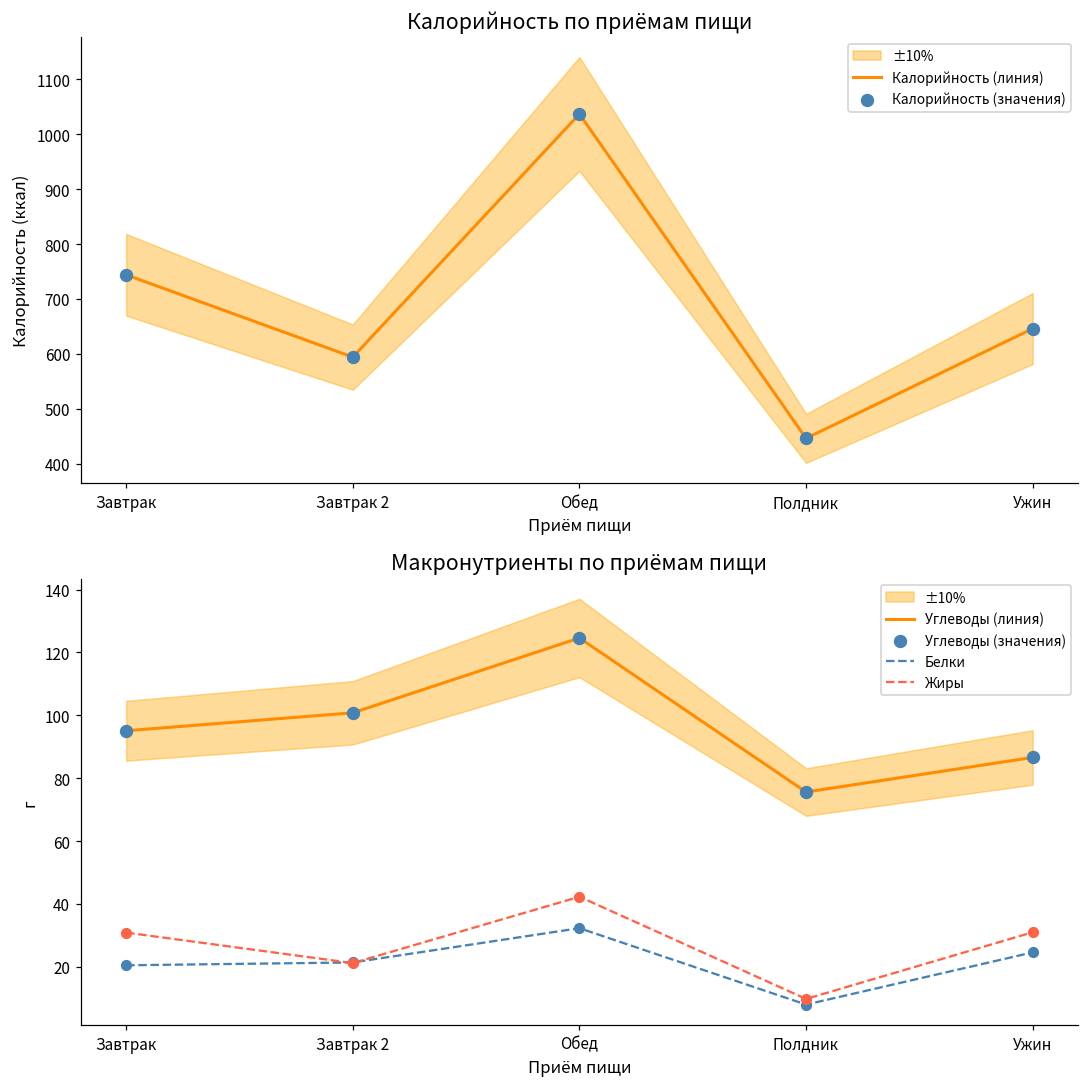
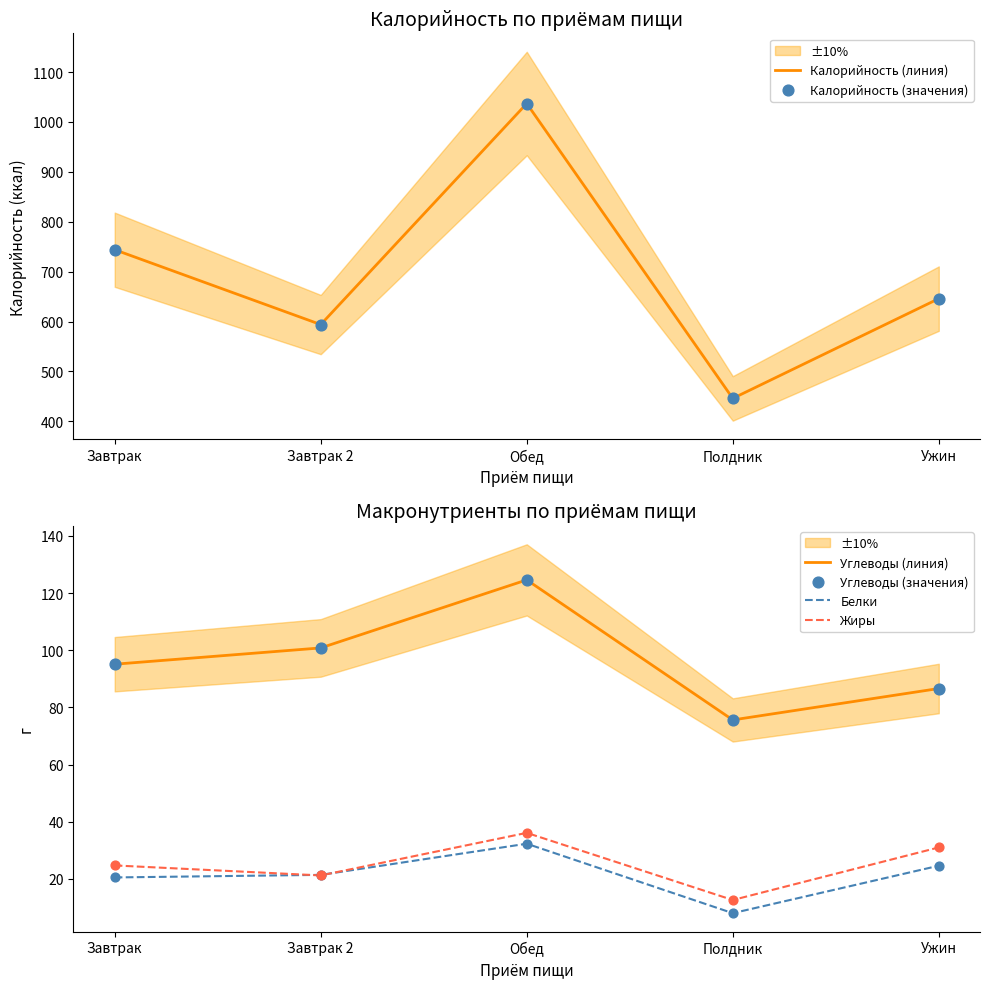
  {
    "Калорийность по приёмам пищи": {
      "Калорийность (значения)": {
        "Завтрак": 740,
        "Завтрак 2": 590,
        "Обед": 1040,
        "Полдник": 450,
        "Ужин": 650
      }
    },
    "Макронутриенты по приёмам пищи": {
      "Жиры": {
-       "Завтрак": 31,
-       "Обед": 42,
-       "Полдник": 10,
+       "Завтрак": 25,
+       "Обед": 36,
+       "Полдник": 13,
        "Ужин": 31
      }
    }
  }
